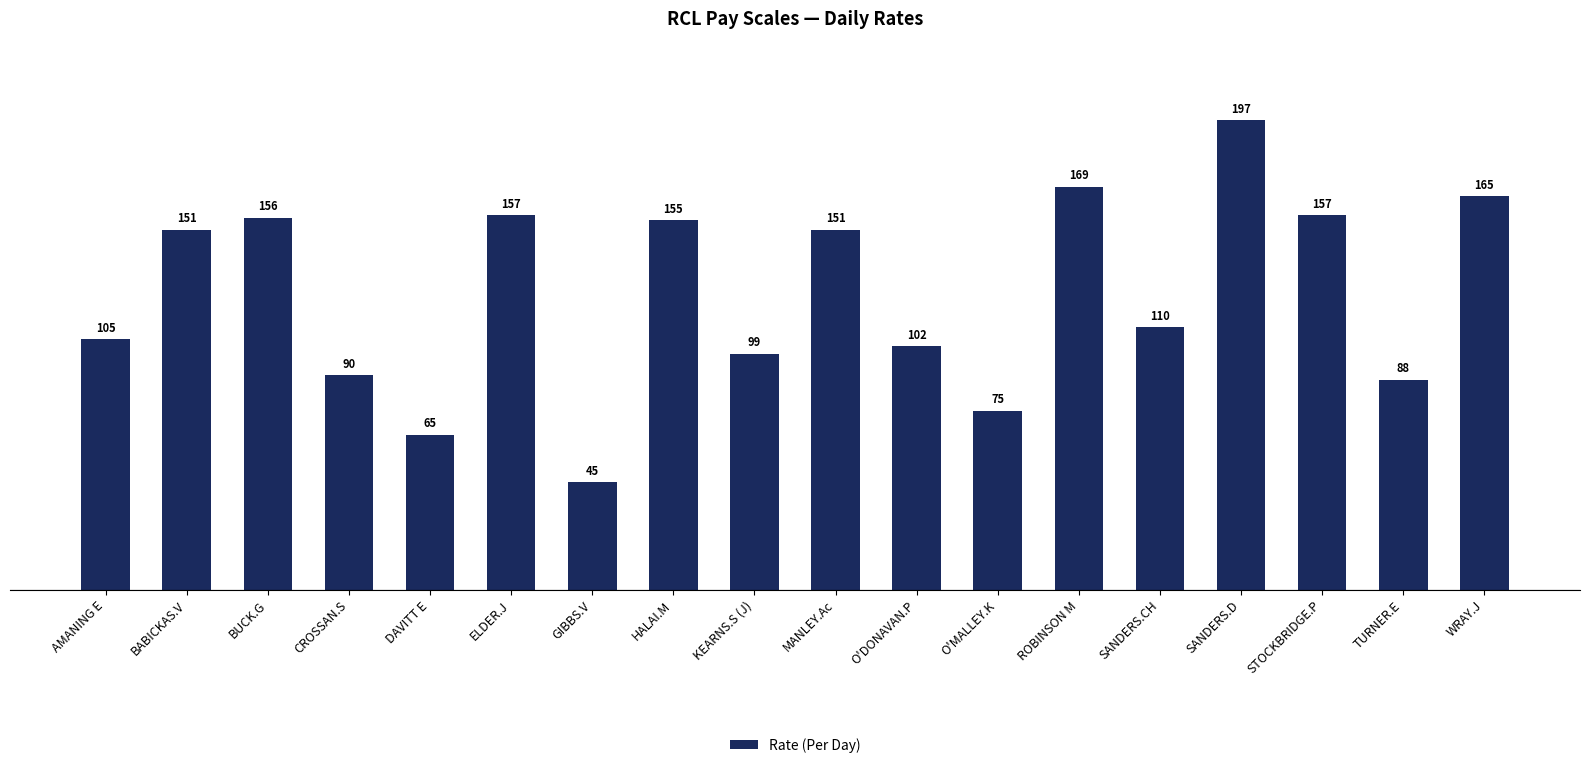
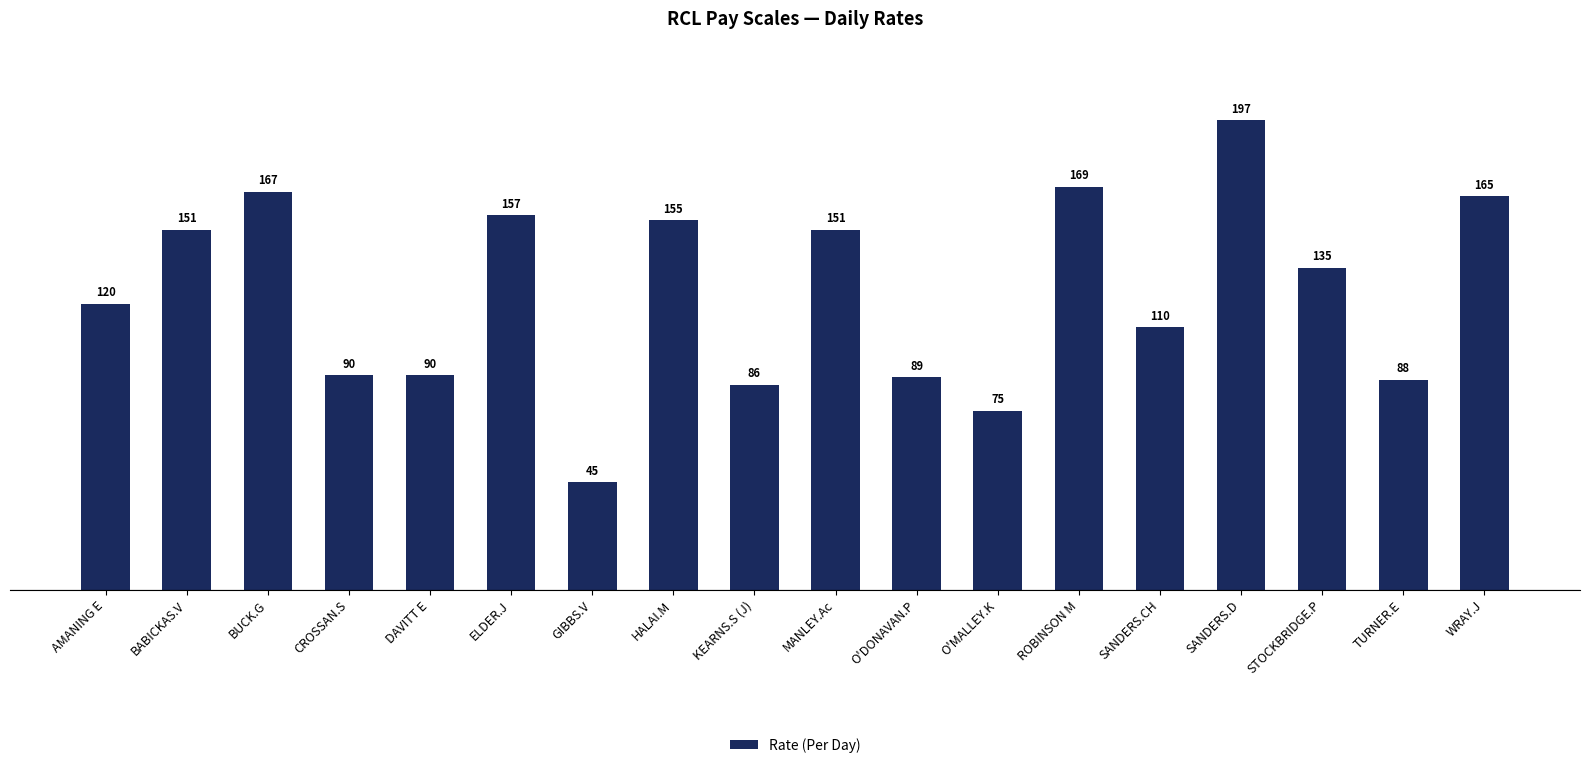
  {
-   "AMANING E": 105,
+   "AMANING E": 120,
    "BABICKAS.V": 151,
-   "BUCK.G": 156,
+   "BUCK.G": 167,
    "CROSSAN.S": 90,
-   "DAVITT E": 65,
+   "DAVITT E": 90,
    "ELDER.J": 157,
    "GIBBS.V": 45,
    "HALAI.M": 155,
-   "KEARNS.S (J)": 99,
+   "KEARNS.S (J)": 86,
    "MANLEY.Ac": 151,
-   "O'DONAVAN.P": 102,
+   "O'DONAVAN.P": 89,
    "O'MALLEY.K": 75,
    "ROBINSON M": 169,
    "SANDERS.CH": 110,
    "SANDERS.D": 197,
-   "STOCKBRIDGE.P": 157,
+   "STOCKBRIDGE.P": 135,
    "TURNER.E": 88,
    "WRAY.J": 165
  }
